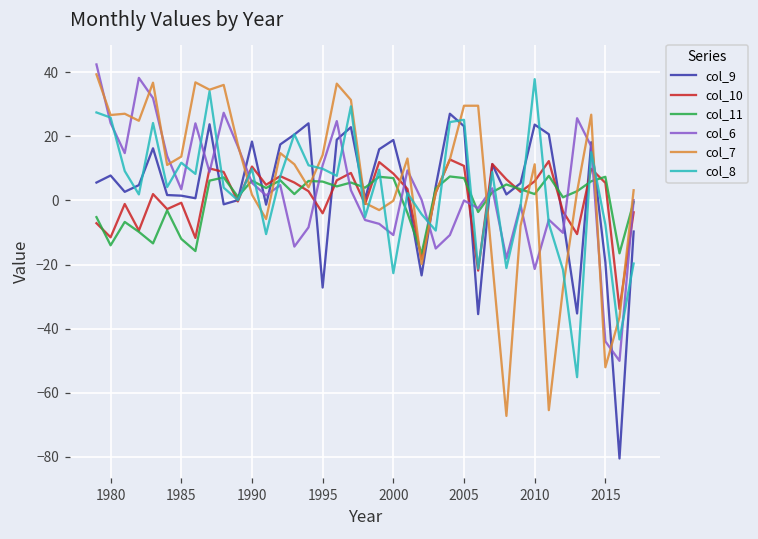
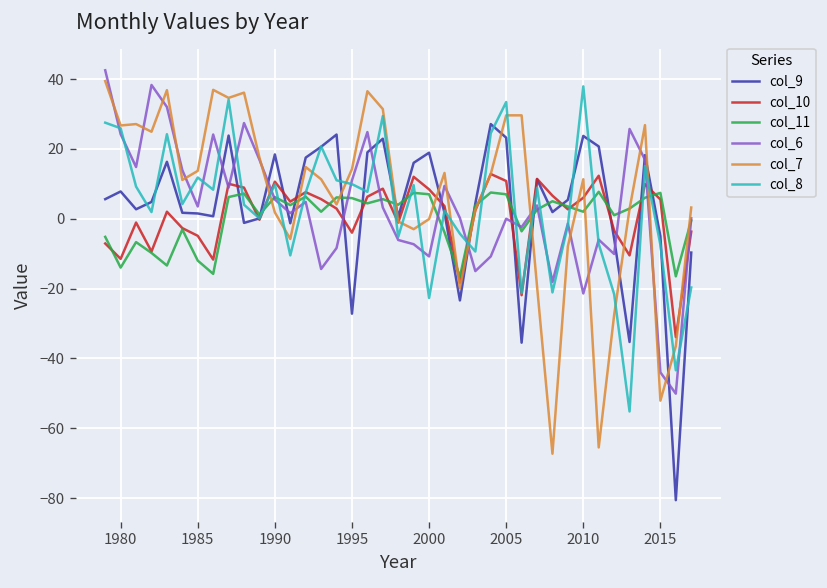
  {
    "col_9": {
      "1980": 8,
      "1985": 2,
      "1990": 18,
      "1995": -27,
      "2000": 19,
      "2005": 23,
      "2010": 24,
-     "2015": -19
+     "2015": -5
    },
    "col_10": {
      "1980": -12,
-     "1985": -1,
+     "1985": -5,
      "1995": -4,
      "2000": 8,
      "2005": 11,
      "2010": 6,
      "2015": 6
    },
    "col_11": {
      "1980": -14,
      "1985": -12,
      "1995": 6,
      "2000": 7,
      "2005": 7,
      "2010": 2,
      "2015": 7
    },
    "col_6": {
      "1980": 24,
      "1985": 4,
      "1995": 11,
      "2000": -11,
      "2005": 0,
      "2010": -21,
      "2015": -44
    },
    "col_7": {
      "1985": 14,
      "1990": 2,
      "1995": 14,
      "2000": 0,
      "2005": 30,
      "2010": 11,
      "2015": -52
    },
    "col_8": {
      "1985": 12,
      "1995": 10,
      "2000": -23,
-     "2005": 25,
+     "2005": 33,
      "2010": 38,
      "2015": -8
    }
  }
